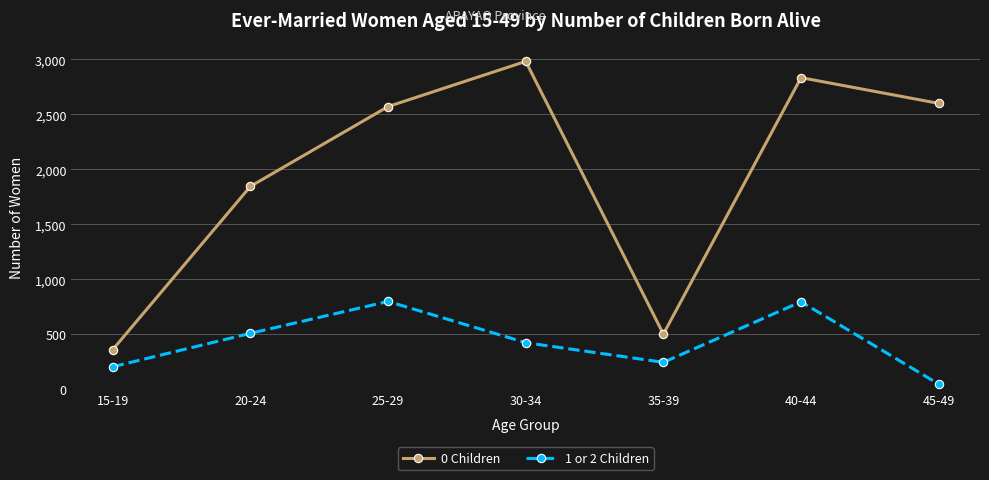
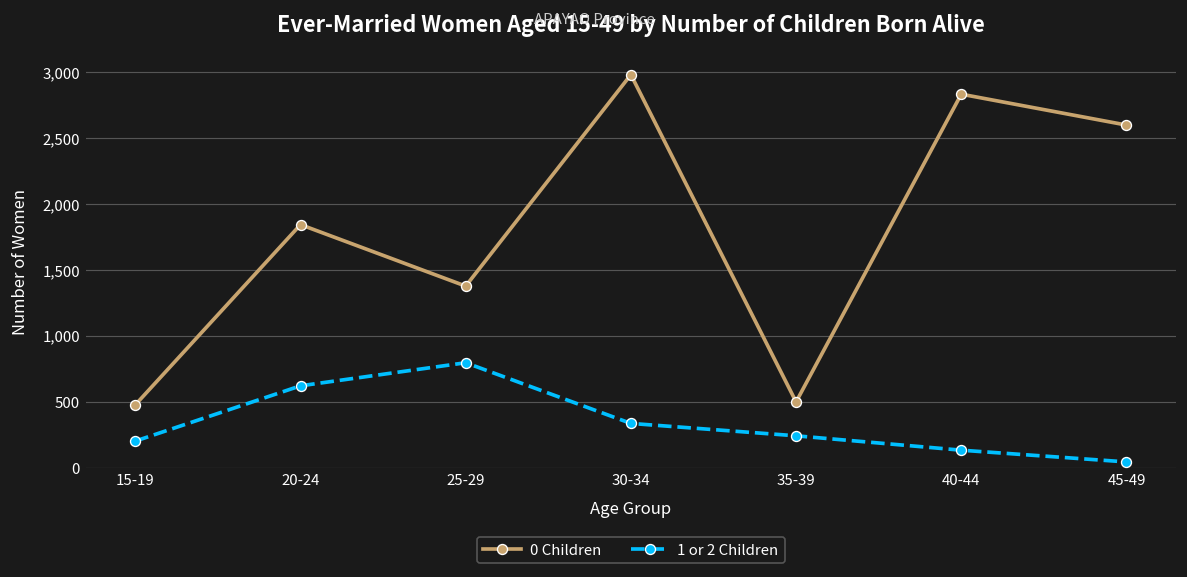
  {
    "0 Children": {
-     "15-19": "360",
+     "15-19": "480",
      "20-24": "1,850",
-     "25-29": "2,570",
+     "25-29": "1,380",
      "30-34": "2,980",
      "35-39": "500",
      "40-44": "2,830",
      "45-49": "2,600"
    },
    "1 or 2 Children": {
      "15-19": "200",
-     "20-24": "510",
+     "20-24": "620",
      "25-29": "800",
-     "30-34": "420",
+     "30-34": "340",
      "35-39": "240",
-     "40-44": "800",
+     "40-44": "140",
      "45-49": "50"
    }
  }
